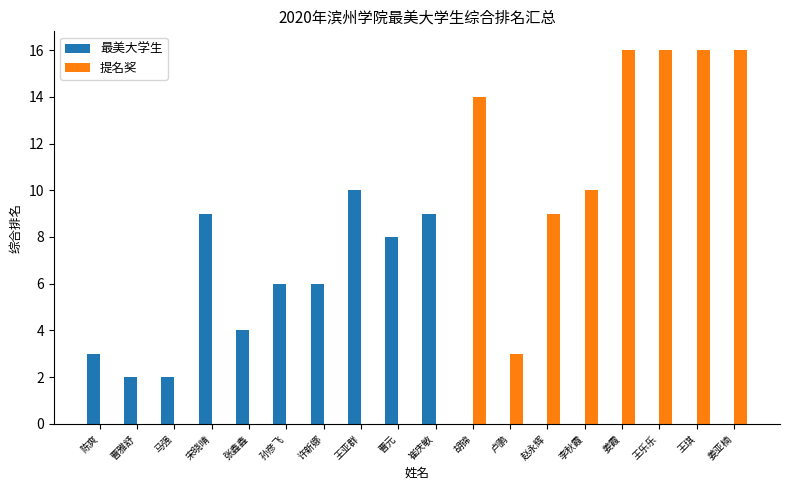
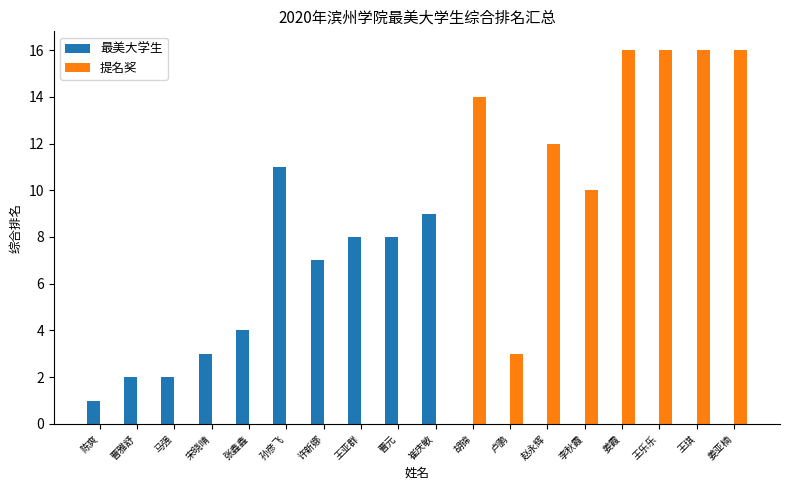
  {
    "最美大学生": {
-     "陈爽": 3,
+     "陈爽": 1,
      "曹雅舒": 2,
      "马强": 2,
-     "宋晓晴": 9,
+     "宋晓晴": 3,
      "张鑫鑫": 4,
-     "孙彦飞": 6,
-     "许新娜": 6,
-     "王亚群": 10,
+     "孙彦飞": 11,
+     "许新娜": 7,
+     "王亚群": 8,
      "曹元": 8,
      "崔庆敏": 9,
      "胡锦": 0,
      "卢鹏": 0,
      "赵永辉": 0,
      "李秋霞": 0,
      "姜霞": 0,
      "王乐乐": 0,
      "王琪": 0,
      "姜亚楠": 0
    },
    "提名奖": {
      "陈爽": 0,
      "曹雅舒": 0,
      "马强": 0,
      "宋晓晴": 0,
      "张鑫鑫": 0,
      "孙彦飞": 0,
      "许新娜": 0,
      "王亚群": 0,
      "曹元": 0,
      "崔庆敏": 0,
      "胡锦": 14,
      "卢鹏": 3,
-     "赵永辉": 9,
+     "赵永辉": 12,
      "李秋霞": 10,
      "姜霞": 16,
      "王乐乐": 16,
      "王琪": 16,
      "姜亚楠": 16
    }
  }
